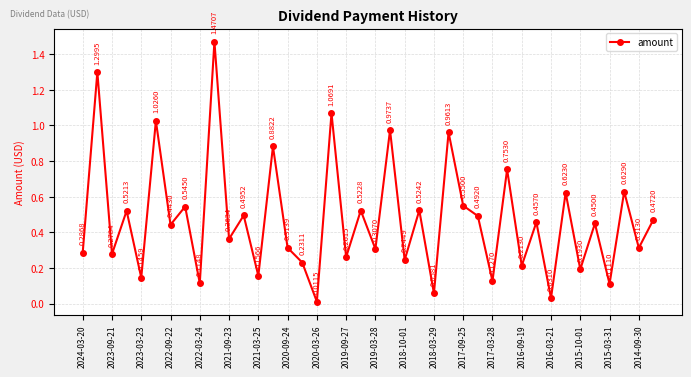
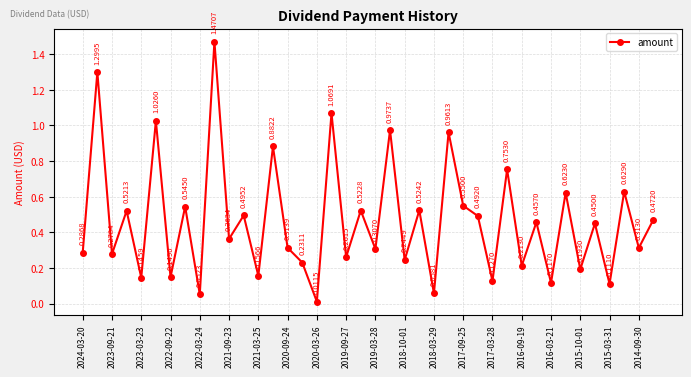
  {
    "2024-03-20": 0.2868,
    "2023-09-21": 0.2784,
    "2023-03-23": 0.1459,
-   "2022-09-22": 0.4430,
-   "2022-03-24": 0.1148,
+   "2022-09-22": 0.1490,
+   "2022-03-24": 0.0523,
    "2021-09-23": 0.3634,
    "2021-03-25": 0.1566,
    "2020-09-24": 0.3139,
    "2020-03-26": 0.0115,
    "2019-09-27": 0.2615,
    "2019-03-28": 0.3070,
    "2018-10-01": 0.2449,
    "2018-03-29": 0.0581,
    "2017-09-25": 0.5500,
    "2017-03-28": 0.1270,
    "2016-09-19": 0.2130,
-   "2016-03-21": 0.0310,
+   "2016-03-21": 0.1170,
    "2015-10-01": 0.1930,
    "2015-03-31": 0.1110,
    "2014-09-30": 0.3130
  }
